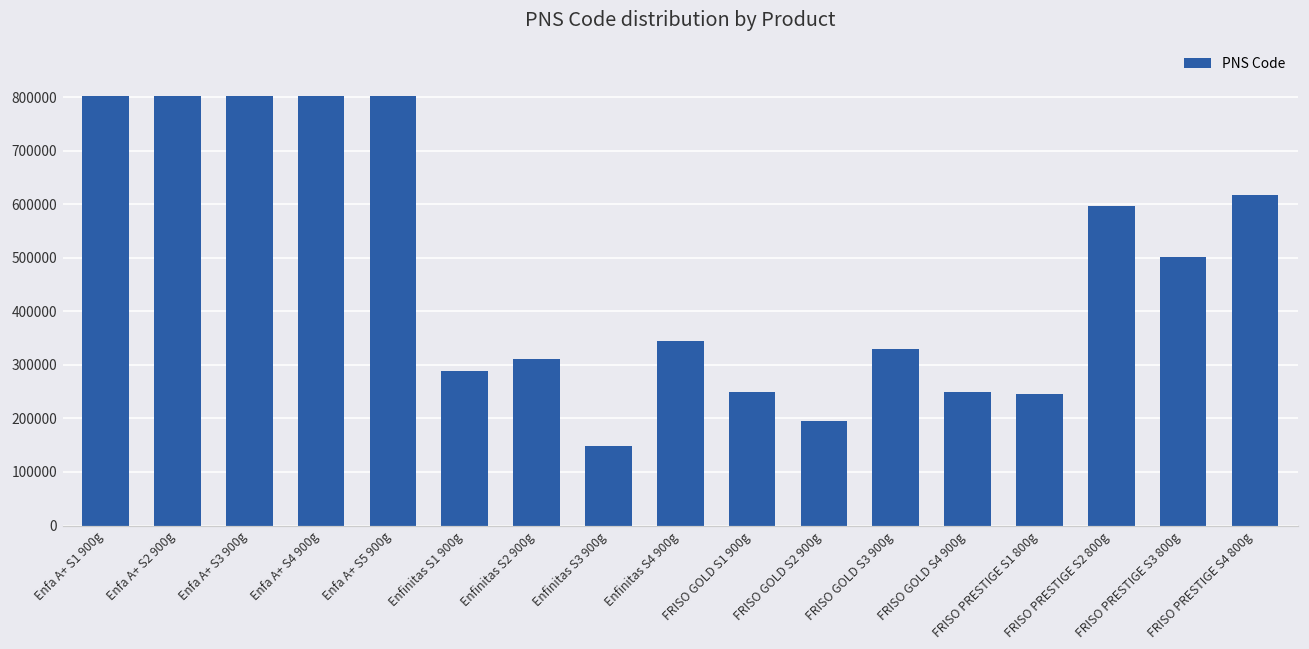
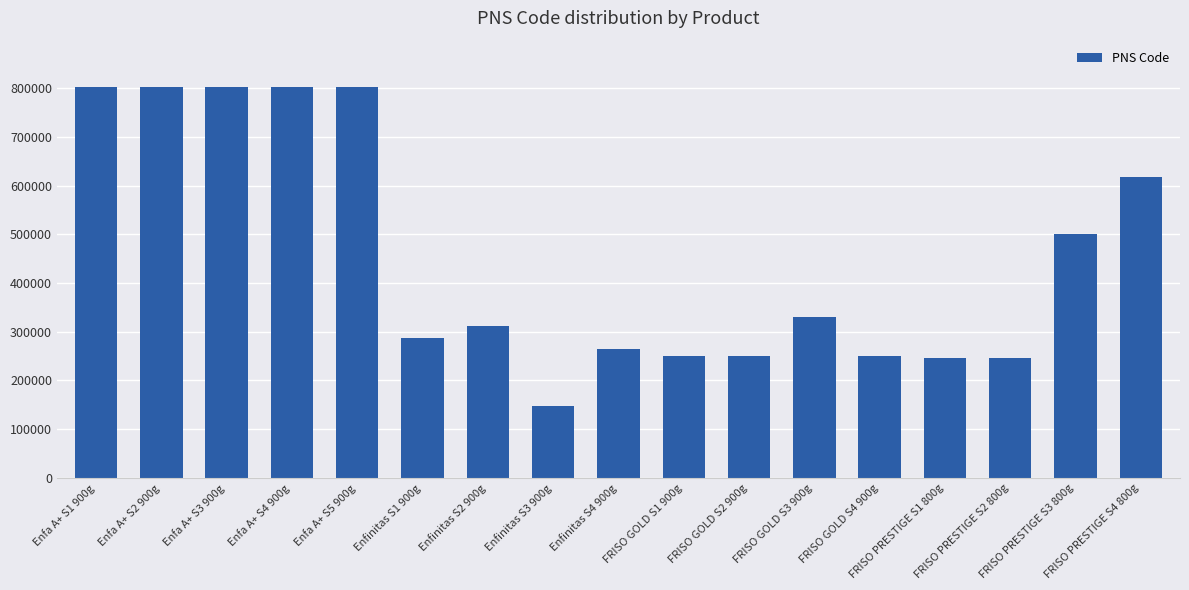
  {
    "Enfa A+ S1 900g": 800000,
    "Enfa A+ S2 900g": 800000,
    "Enfa A+ S3 900g": 800000,
    "Enfa A+ S4 900g": 800000,
    "Enfa A+ S5 900g": 800000,
    "Enfinitas S1 900g": 290000,
    "Enfinitas S2 900g": 310000,
    "Enfinitas S3 900g": 150000,
-   "Enfinitas S4 900g": 340000,
+   "Enfinitas S4 900g": 260000,
    "FRISO GOLD S1 900g": 250000,
-   "FRISO GOLD S2 900g": 190000,
+   "FRISO GOLD S2 900g": 250000,
    "FRISO GOLD S3 900g": 330000,
    "FRISO GOLD S4 900g": 250000,
    "FRISO PRESTIGE S1 800g": 250000,
-   "FRISO PRESTIGE S2 800g": 600000,
+   "FRISO PRESTIGE S2 800g": 250000,
    "FRISO PRESTIGE S3 800g": 500000,
    "FRISO PRESTIGE S4 800g": 620000
  }
